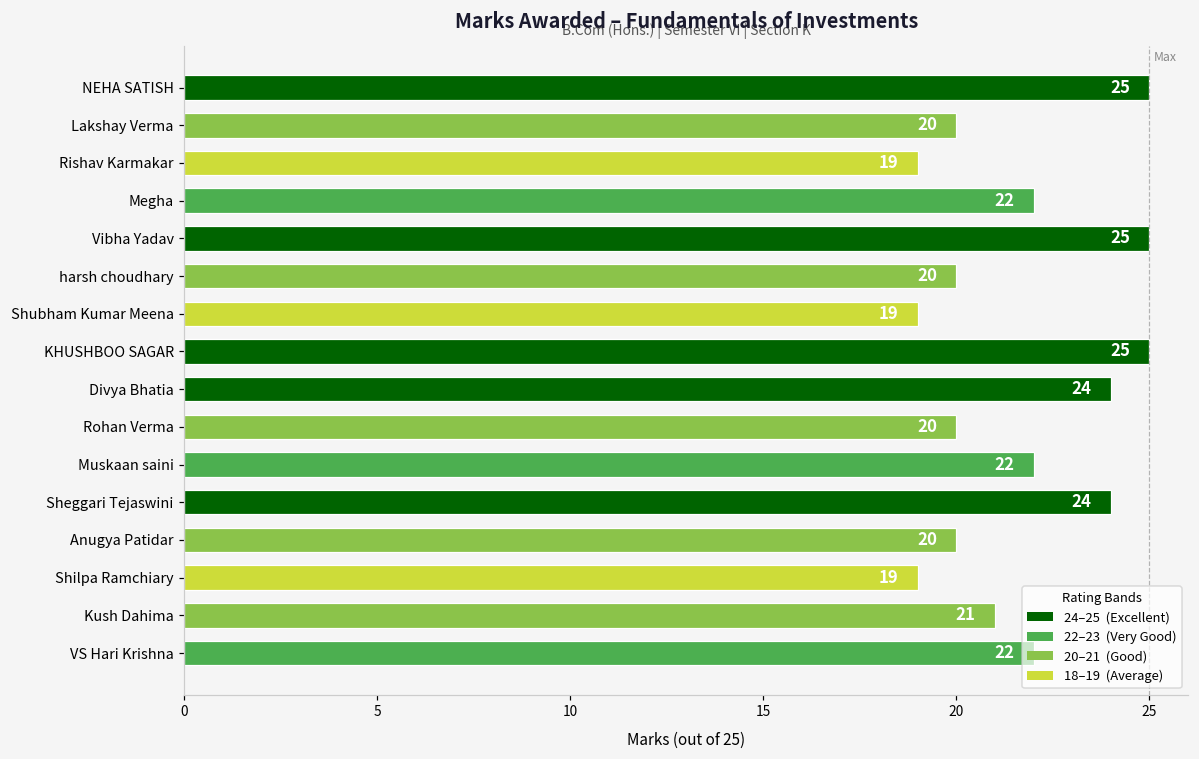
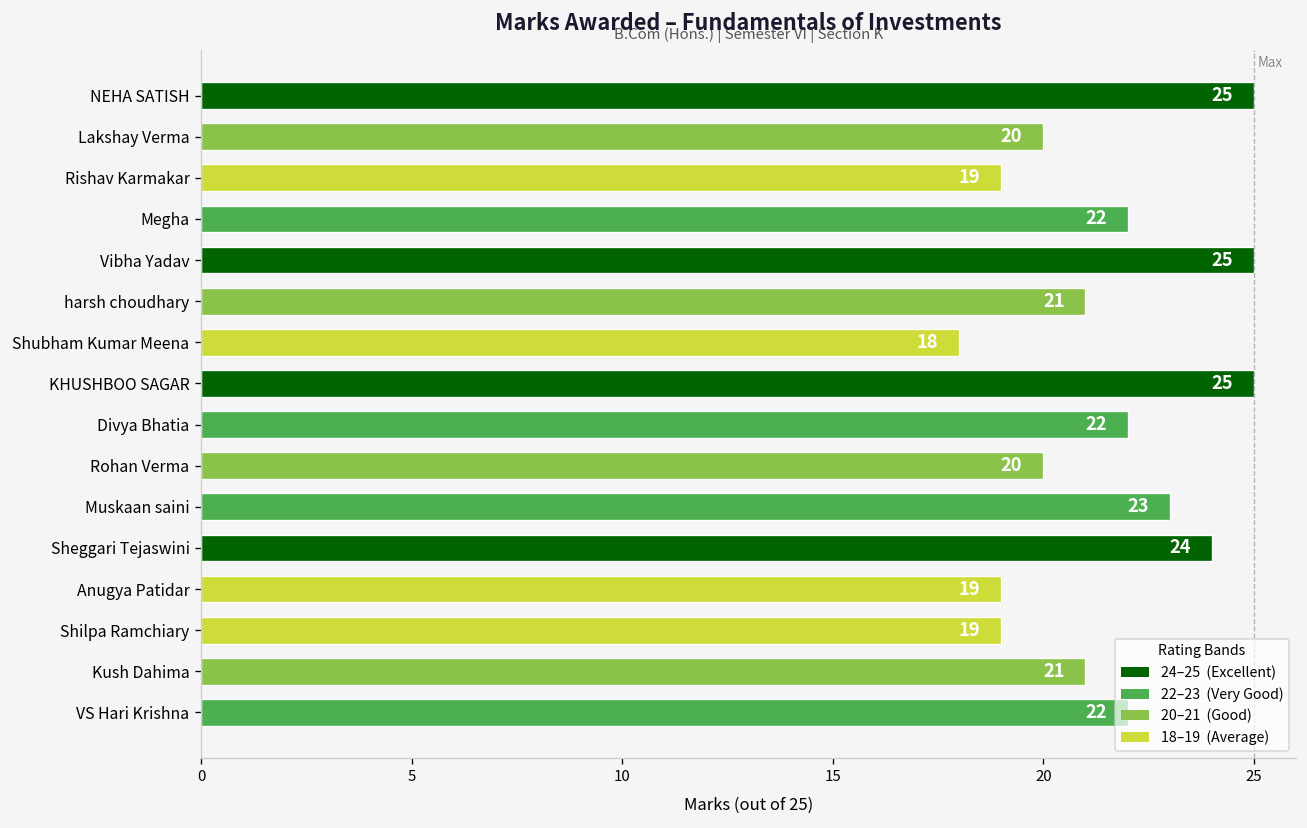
  {
    "NEHA SATISH": 25,
    "Lakshay Verma": 20,
    "Rishav Karmakar": 19,
    "Megha": 22,
    "Vibha Yadav": 25,
-   "harsh choudhary": 20,
-   "Shubham Kumar Meena": 19,
+   "harsh choudhary": 21,
+   "Shubham Kumar Meena": 18,
    "KHUSHBOO SAGAR": 25,
-   "Divya Bhatia": 24,
+   "Divya Bhatia": 22,
    "Rohan Verma": 20,
-   "Muskaan saini": 22,
+   "Muskaan saini": 23,
    "Sheggari Tejaswini": 24,
-   "Anugya Patidar": 20,
+   "Anugya Patidar": 19,
    "Shilpa Ramchiary": 19,
    "Kush Dahima": 21
  }
